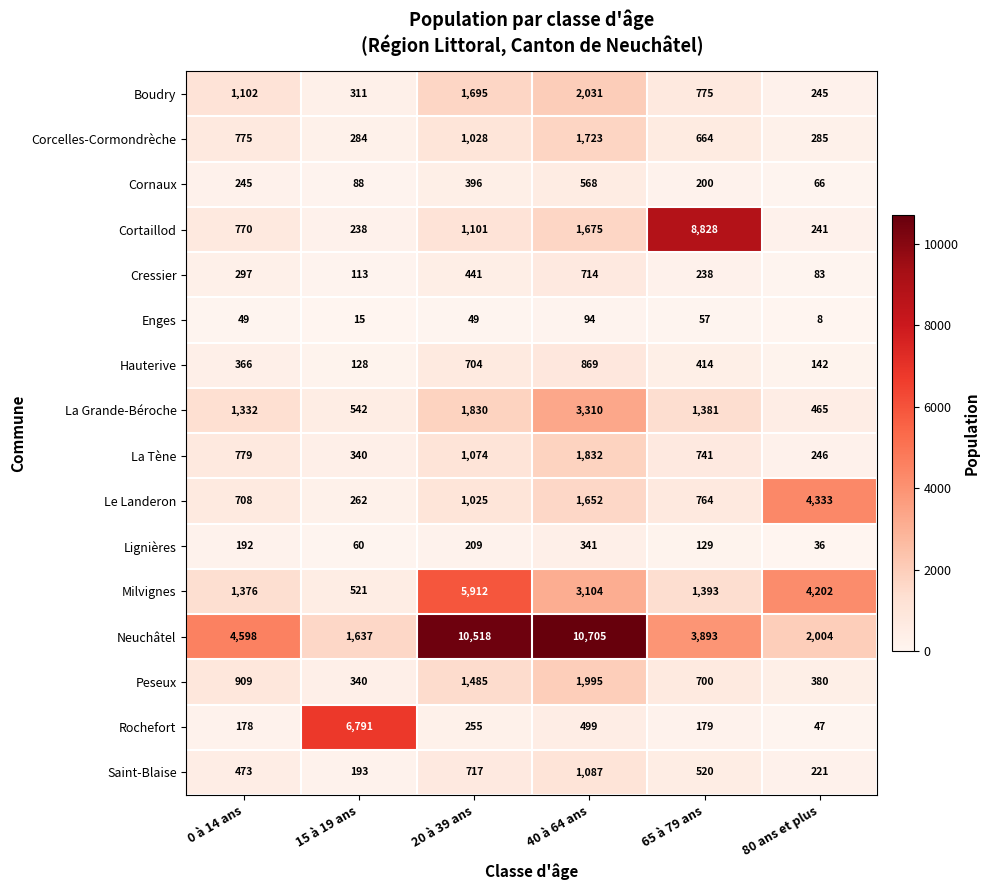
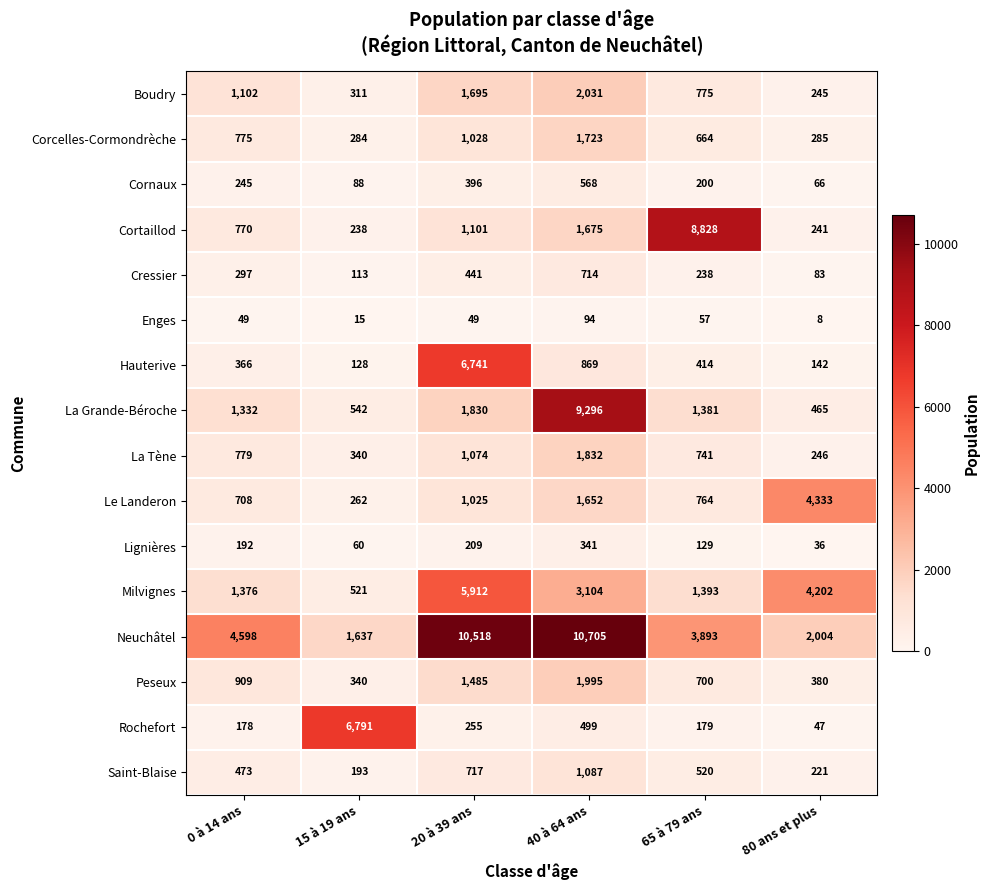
  {
    "Boudry": {
      "0 à 14 ans": "1,102",
      "15 à 19 ans": "311",
      "20 à 39 ans": "1,695",
      "40 à 64 ans": "2,031",
      "65 à 79 ans": "775",
      "80 ans et plus": "245"
    },
    "Corcelles-Cormondrèche": {
      "0 à 14 ans": "775",
      "15 à 19 ans": "284",
      "20 à 39 ans": "1,028",
      "40 à 64 ans": "1,723",
      "65 à 79 ans": "664",
      "80 ans et plus": "285"
    },
    "Cornaux": {
      "0 à 14 ans": "245",
      "15 à 19 ans": "88",
      "20 à 39 ans": "396",
      "40 à 64 ans": "568",
      "65 à 79 ans": "200",
      "80 ans et plus": "66"
    },
    "Cortaillod": {
      "0 à 14 ans": "770",
      "15 à 19 ans": "238",
      "20 à 39 ans": "1,101",
      "40 à 64 ans": "1,675",
      "65 à 79 ans": "8,828",
      "80 ans et plus": "241"
    },
    "Cressier": {
      "0 à 14 ans": "297",
      "15 à 19 ans": "113",
      "20 à 39 ans": "441",
      "40 à 64 ans": "714",
      "65 à 79 ans": "238",
      "80 ans et plus": "83"
    },
    "Enges": {
      "0 à 14 ans": "49",
      "15 à 19 ans": "15",
      "20 à 39 ans": "49",
      "40 à 64 ans": "94",
      "65 à 79 ans": "57",
      "80 ans et plus": "8"
    },
    "Hauterive": {
      "0 à 14 ans": "366",
      "15 à 19 ans": "128",
-     "20 à 39 ans": "704",
+     "20 à 39 ans": "6,741",
      "40 à 64 ans": "869",
      "65 à 79 ans": "414",
      "80 ans et plus": "142"
    },
    "La Grande-Béroche": {
      "0 à 14 ans": "1,332",
      "15 à 19 ans": "542",
      "20 à 39 ans": "1,830",
-     "40 à 64 ans": "3,310",
+     "40 à 64 ans": "9,296",
      "65 à 79 ans": "1,381",
      "80 ans et plus": "465"
    },
    "La Tène": {
      "0 à 14 ans": "779",
      "15 à 19 ans": "340",
      "20 à 39 ans": "1,074",
      "40 à 64 ans": "1,832",
      "65 à 79 ans": "741",
      "80 ans et plus": "246"
    },
    "Le Landeron": {
      "0 à 14 ans": "708",
      "15 à 19 ans": "262",
      "20 à 39 ans": "1,025",
      "40 à 64 ans": "1,652",
      "65 à 79 ans": "764",
      "80 ans et plus": "4,333"
    },
    "Lignières": {
      "0 à 14 ans": "192",
      "15 à 19 ans": "60",
      "20 à 39 ans": "209",
      "40 à 64 ans": "341",
      "65 à 79 ans": "129",
      "80 ans et plus": "36"
    },
    "Milvignes": {
      "0 à 14 ans": "1,376",
      "15 à 19 ans": "521",
      "20 à 39 ans": "5,912",
      "40 à 64 ans": "3,104",
      "65 à 79 ans": "1,393",
      "80 ans et plus": "4,202"
    },
    "Neuchâtel": {
      "0 à 14 ans": "4,598",
      "15 à 19 ans": "1,637",
      "20 à 39 ans": "10,518",
      "40 à 64 ans": "10,705",
      "65 à 79 ans": "3,893",
      "80 ans et plus": "2,004"
    },
    "Peseux": {
      "0 à 14 ans": "909",
      "15 à 19 ans": "340",
      "20 à 39 ans": "1,485",
      "40 à 64 ans": "1,995",
      "65 à 79 ans": "700",
      "80 ans et plus": "380"
    },
    "Rochefort": {
      "0 à 14 ans": "178",
      "15 à 19 ans": "6,791",
      "20 à 39 ans": "255",
      "40 à 64 ans": "499",
      "65 à 79 ans": "179",
      "80 ans et plus": "47"
    },
    "Saint-Blaise": {
      "0 à 14 ans": "473",
      "15 à 19 ans": "193",
      "20 à 39 ans": "717",
      "40 à 64 ans": "1,087",
      "65 à 79 ans": "520",
      "80 ans et plus": "221"
    }
  }
